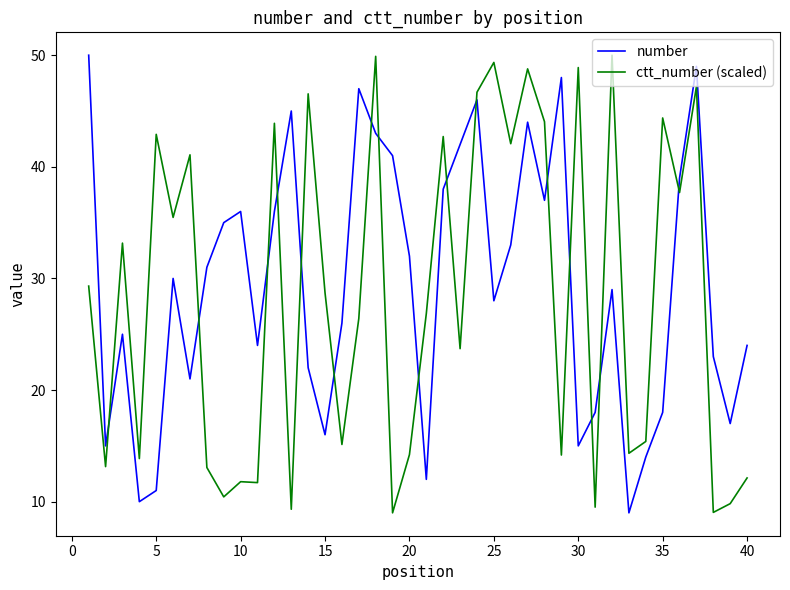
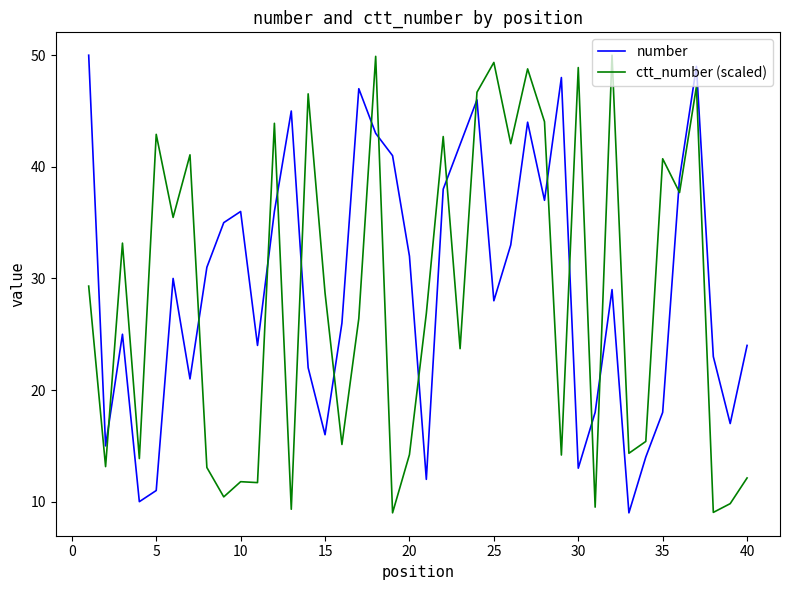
  {
    "number": {
      "5": 11,
      "10": 36,
      "15": 16,
      "20": 32,
      "25": 28,
-     "30": 15,
+     "30": 13,
      "35": 18,
      "40": 24
    },
    "ctt_number (scaled)": {
      "5": 42.9,
      "10": 11.8,
      "15": 28.7,
      "20": 14.2,
      "25": 49.4,
      "30": 48.9,
-     "35": 44.4,
+     "35": 40.7,
      "40": 12.1
    }
  }
